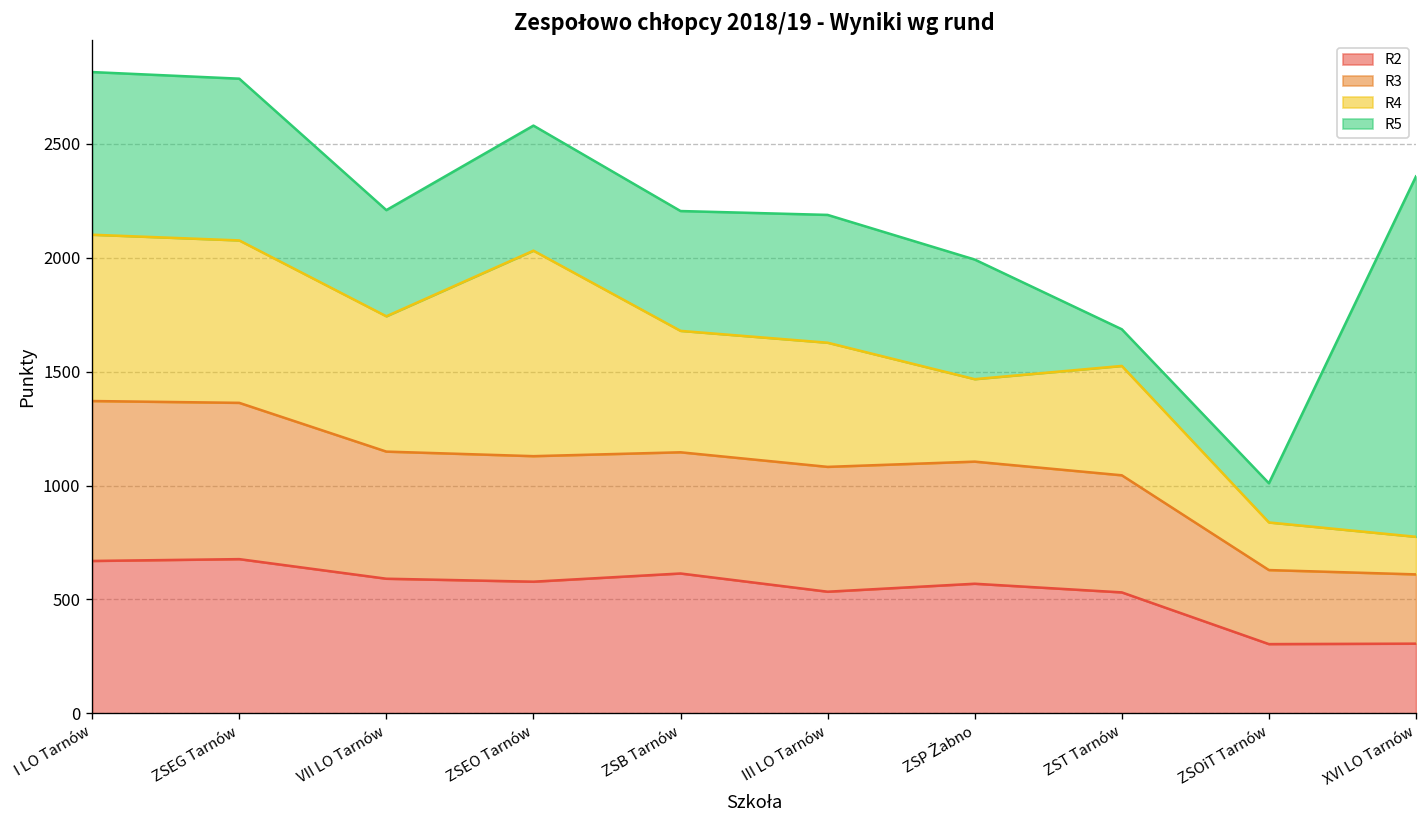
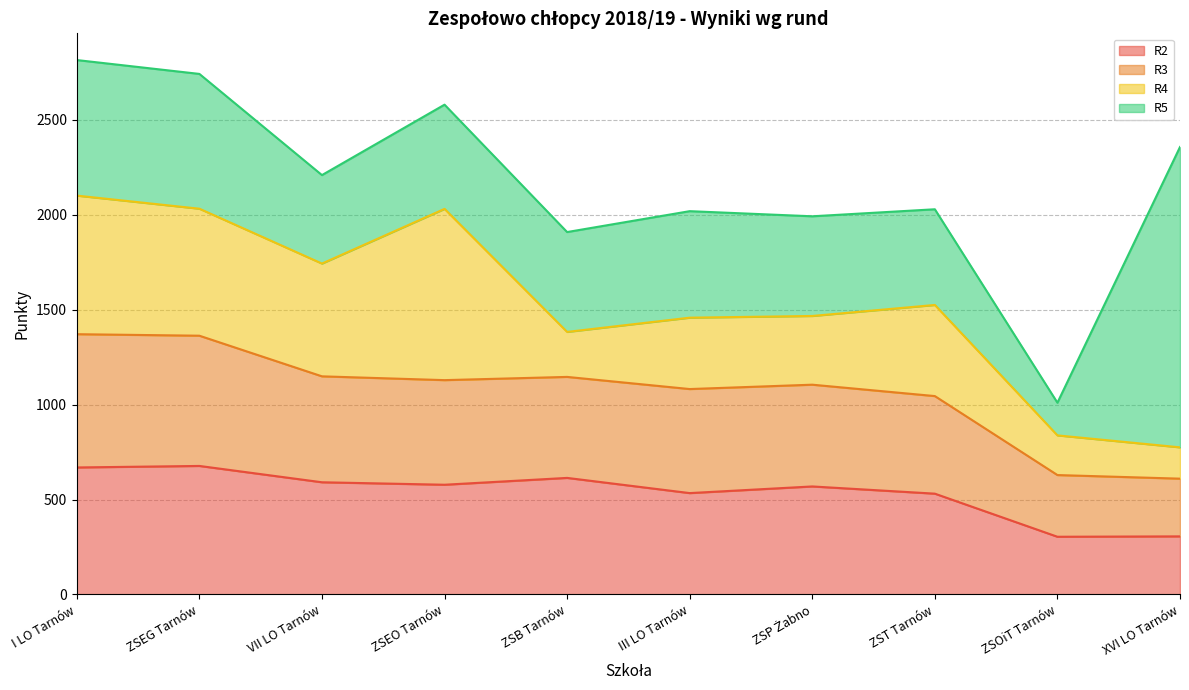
  {
    "R4": {
      "I LO Tarnów": 730,
-     "ZSEG Tarnów": 710,
+     "ZSEG Tarnów": 670,
      "VII LO Tarnów": 590,
      "ZSEO Tarnów": 900,
-     "ZSB Tarnów": 530,
-     "III LO Tarnów": 550,
+     "ZSB Tarnów": 240,
+     "III LO Tarnów": 380,
      "ZSP Żabno": 360,
      "ZST Tarnów": 480,
      "ZSOiT Tarnów": 210,
      "XVI LO Tarnów": 170
    },
    "R5": {
      "I LO Tarnów": 710,
      "ZSEG Tarnów": 710,
      "VII LO Tarnów": 470,
      "ZSEO Tarnów": 550,
      "ZSB Tarnów": 530,
      "III LO Tarnów": 560,
      "ZSP Żabno": 530,
-     "ZST Tarnów": 160,
+     "ZST Tarnów": 500,
      "ZSOiT Tarnów": 170,
      "XVI LO Tarnów": 1580
    }
  }
